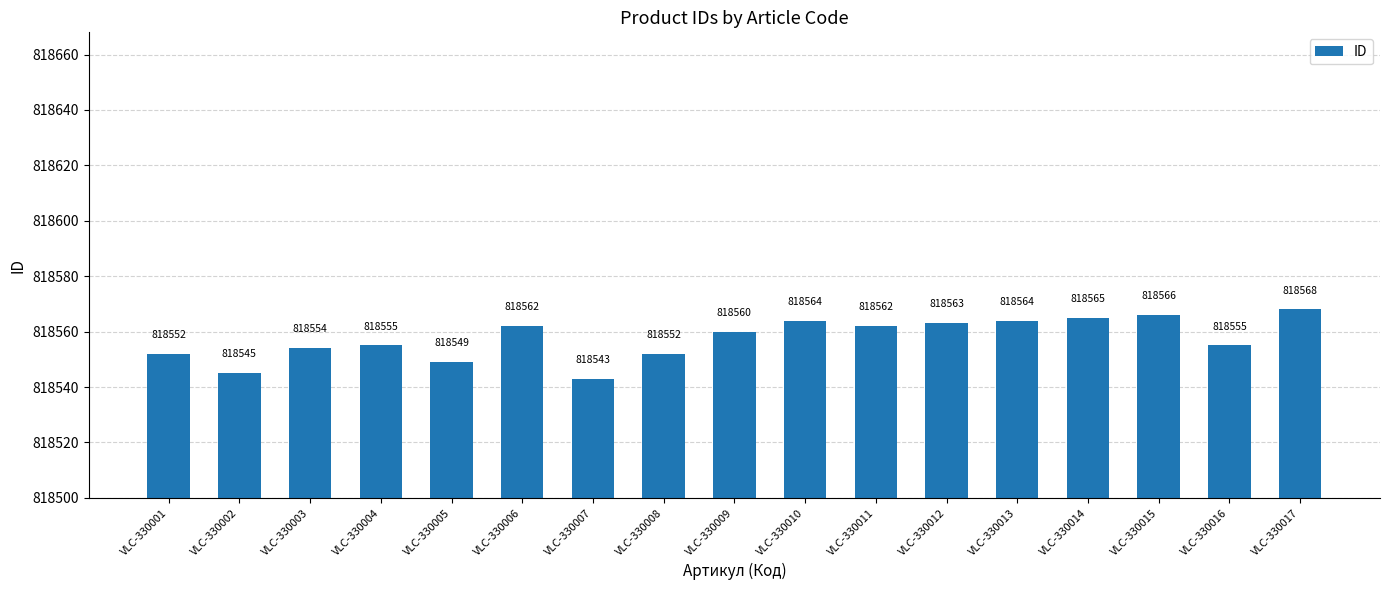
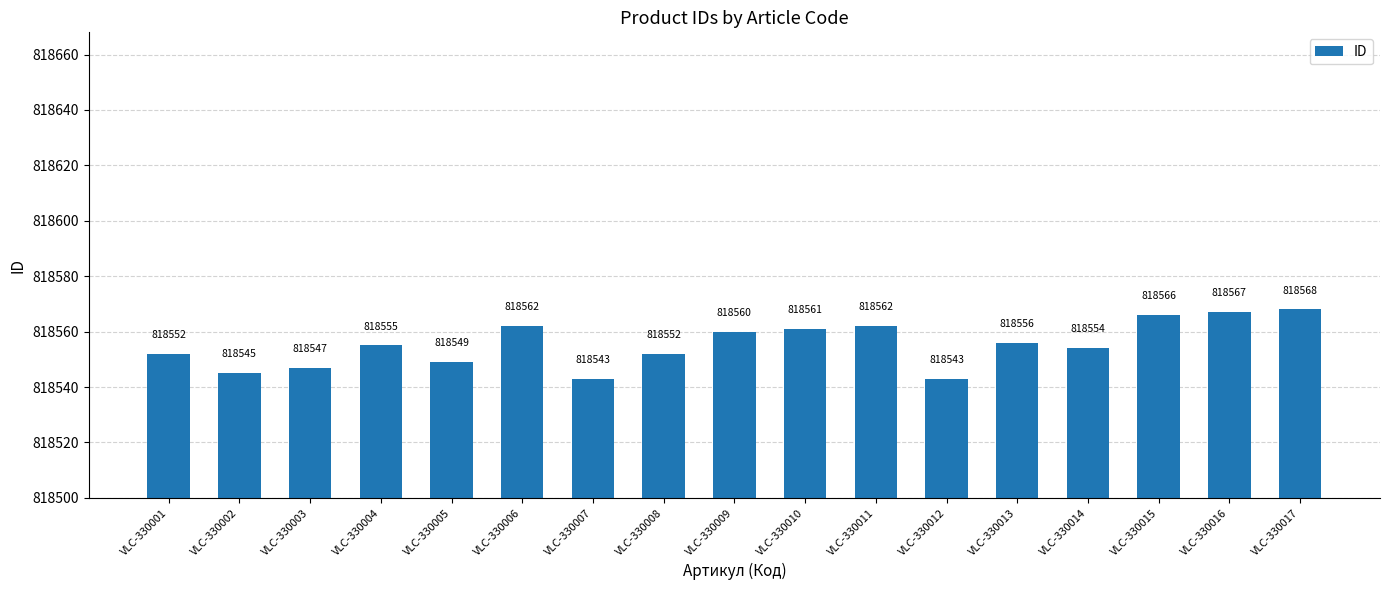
  {
    "VLC-330001": 818552,
    "VLC-330002": 818545,
-   "VLC-330003": 818554,
+   "VLC-330003": 818547,
    "VLC-330004": 818555,
    "VLC-330005": 818549,
    "VLC-330006": 818562,
    "VLC-330007": 818543,
    "VLC-330008": 818552,
    "VLC-330009": 818560,
-   "VLC-330010": 818564,
+   "VLC-330010": 818561,
    "VLC-330011": 818562,
-   "VLC-330012": 818563,
-   "VLC-330013": 818564,
-   "VLC-330014": 818565,
+   "VLC-330012": 818543,
+   "VLC-330013": 818556,
+   "VLC-330014": 818554,
    "VLC-330015": 818566,
-   "VLC-330016": 818555,
+   "VLC-330016": 818567,
    "VLC-330017": 818568
  }
